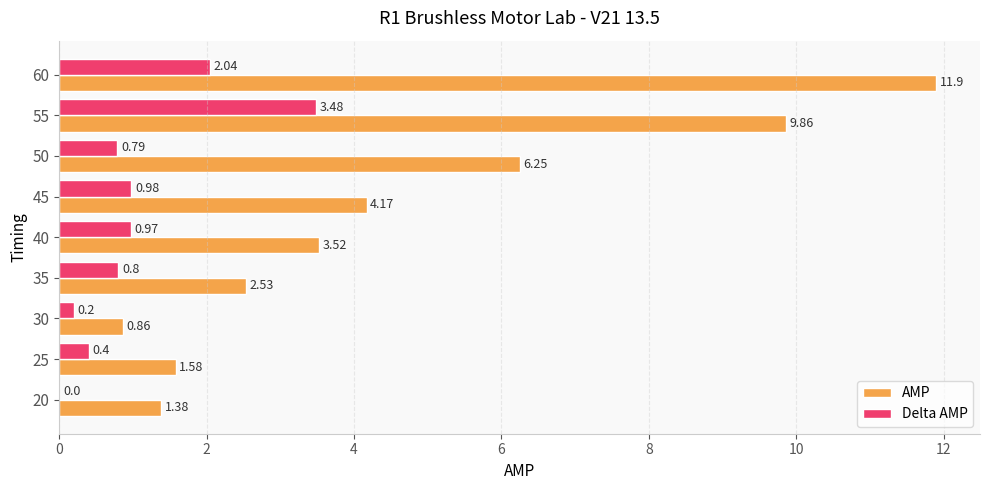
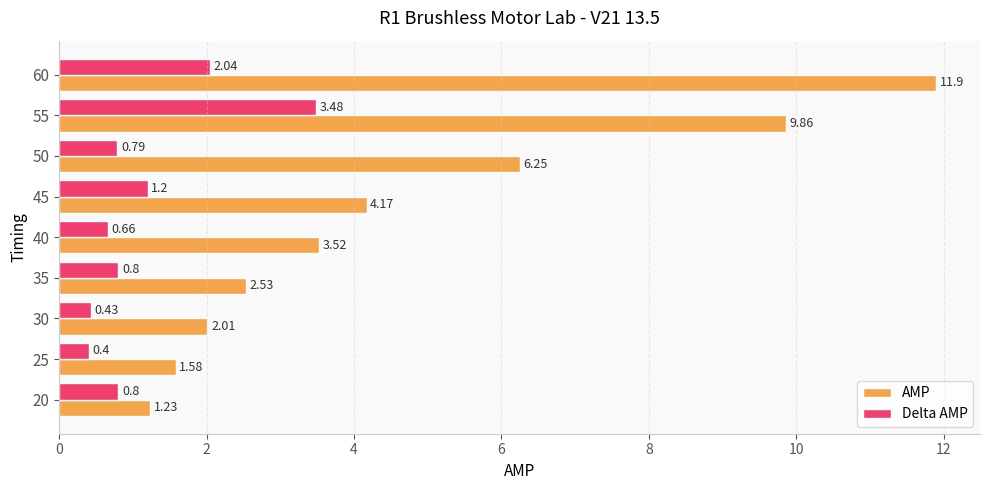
  {
    "AMP": {
      "60": 11.9,
      "55": 9.86,
      "50": 6.25,
      "45": 4.17,
      "40": 3.52,
      "35": 2.53,
-     "30": 0.86,
+     "30": 2.01,
      "25": 1.58,
-     "20": 1.38
+     "20": 1.23
    },
    "Delta AMP": {
      "60": 2.04,
      "55": 3.48,
      "50": 0.79,
-     "45": 0.98,
-     "40": 0.97,
+     "45": 1.2,
+     "40": 0.66,
      "35": 0.8,
-     "30": 0.2,
+     "30": 0.43,
      "25": 0.4,
-     "20": 0.0
+     "20": 0.8
    }
  }
